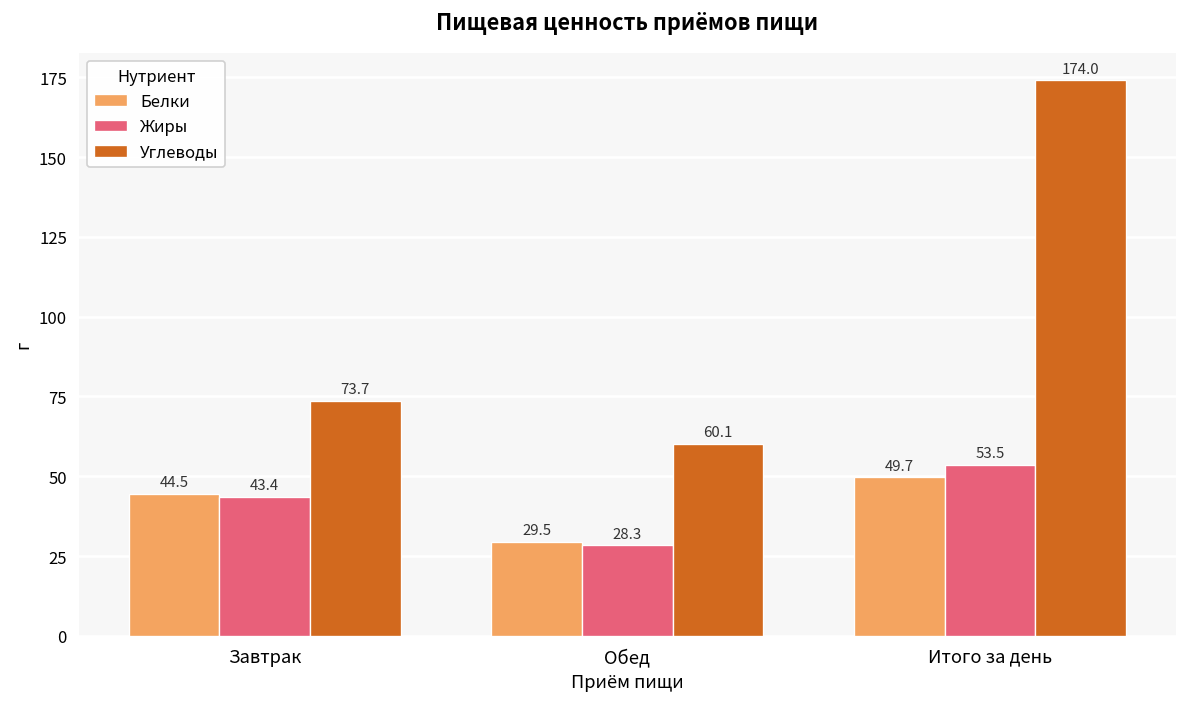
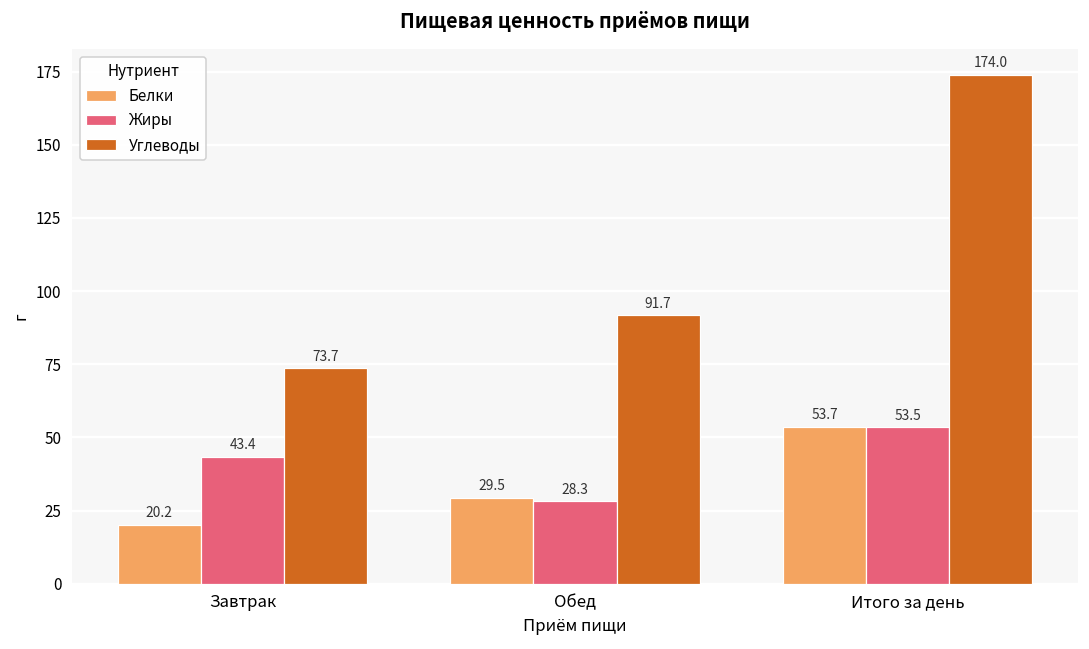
  {
    "Белки": {
-     "Завтрак": 44.5,
+     "Завтрак": 20.2,
      "Обед": 29.5,
-     "Итого за день": 49.7
+     "Итого за день": 53.7
    },
    "Жиры": {
      "Завтрак": 43.4,
      "Обед": 28.3,
      "Итого за день": 53.5
    },
    "Углеводы": {
      "Завтрак": 73.7,
-     "Обед": 60.1,
+     "Обед": 91.7,
      "Итого за день": 174.0
    }
  }
